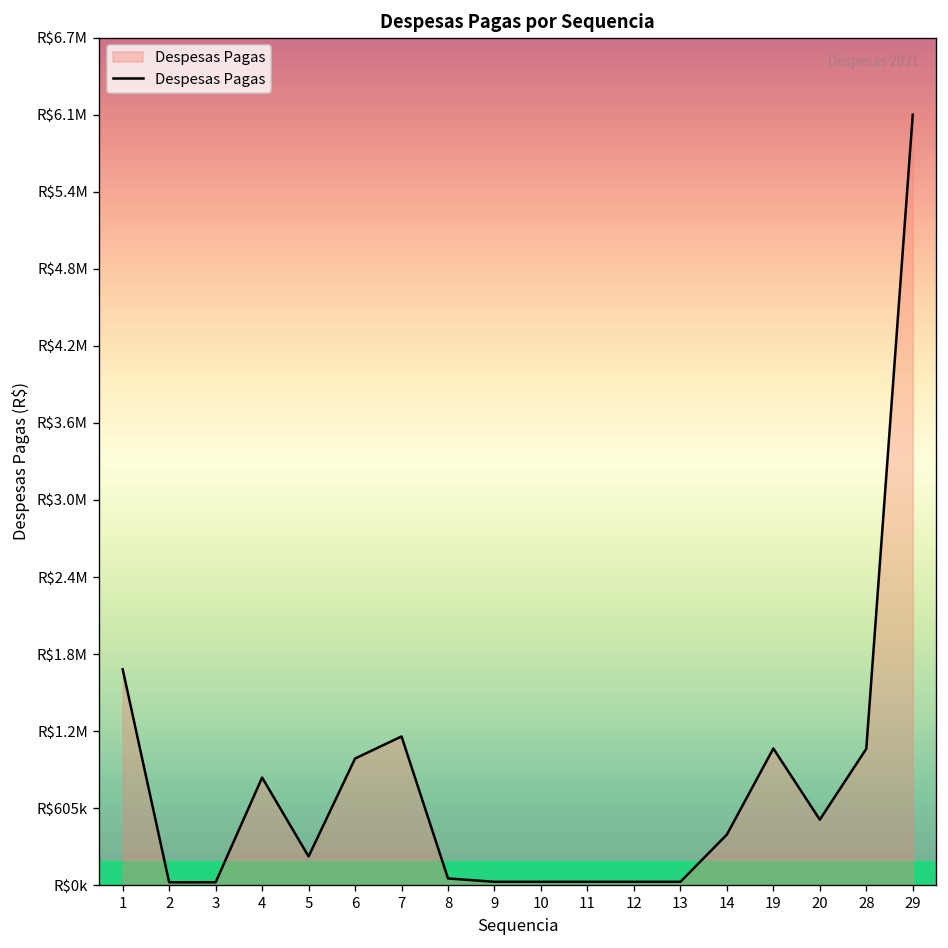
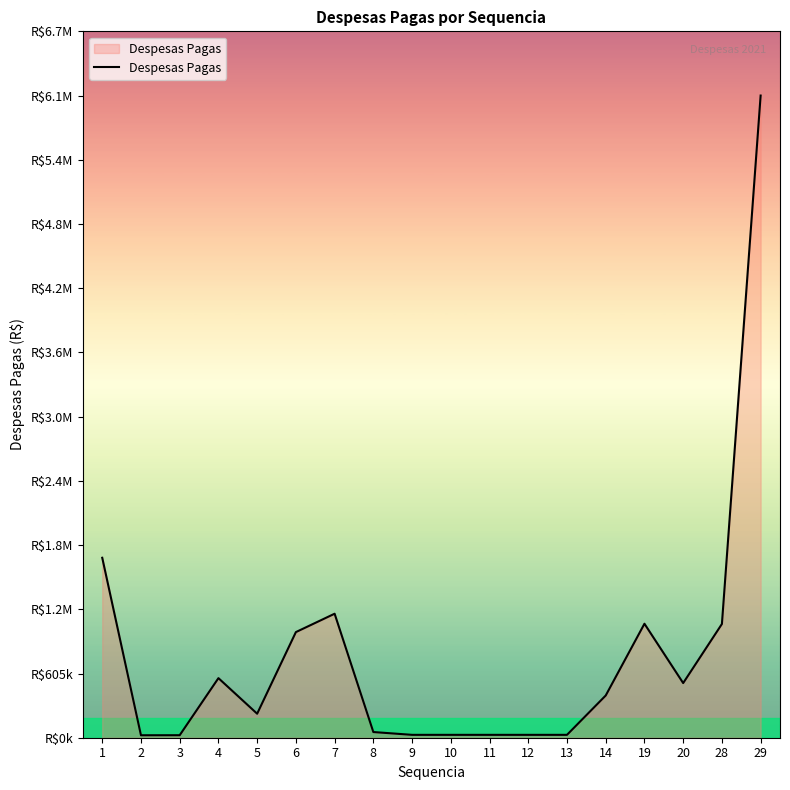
  {
    "1": "R$1700000",
-   "4": "R$850000",
+   "4": "R$560000",
    "5": "R$230000",
    "6": "R$1000000",
    "7": "R$1170000",
    "14": "R$400000",
    "19": "R$1070000",
    "20": "R$520000",
    "28": "R$1070000",
    "29": "R$6050000"
  }
